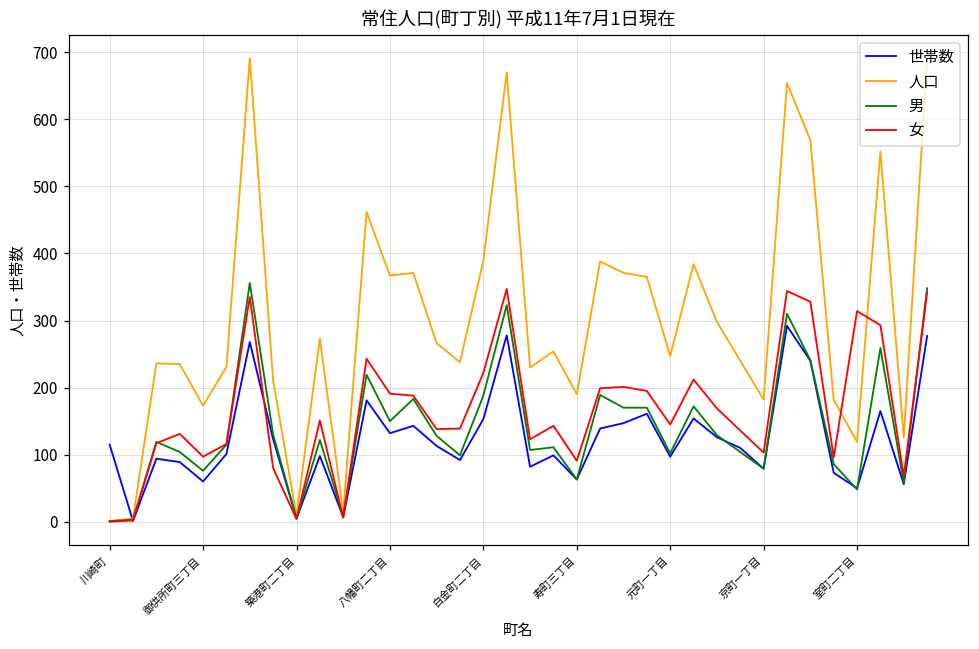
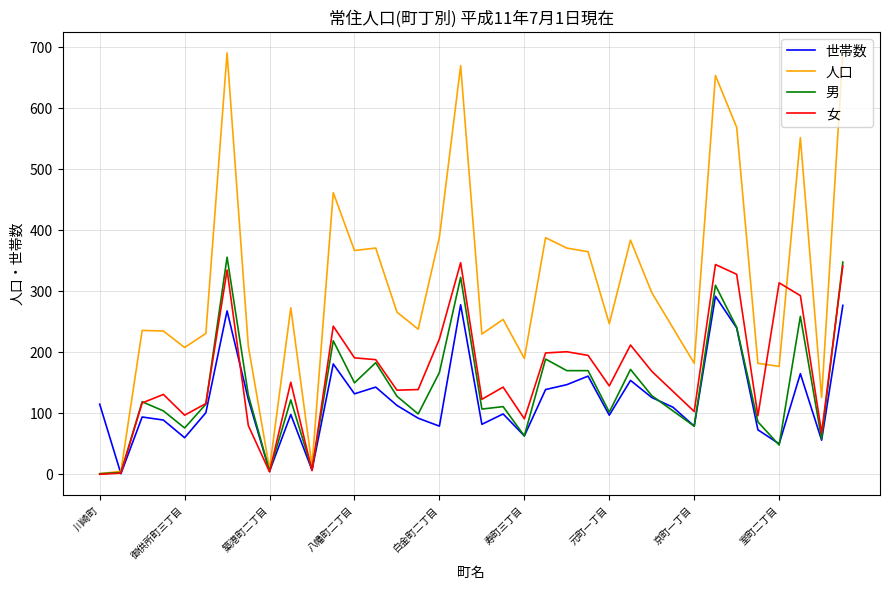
  {
    "世帯数": {
      "川崎町": 120,
      "御供所町三丁目": 60,
      "八幡町二丁目": 130,
-     "白金町二丁目": 150,
+     "白金町二丁目": 80,
      "元町一丁目": 100
    },
    "人口": {
-     "御供所町三丁目": 170,
+     "御供所町三丁目": 210,
      "八幡町二丁目": 370,
      "白金町二丁目": 390,
      "寿町三丁目": 190,
      "元町一丁目": 250,
      "京町一丁目": 180,
-     "室町二丁目": 120
+     "室町二丁目": 180
    },
    "男": {
      "御供所町三丁目": 80,
      "八幡町二丁目": 150,
-     "白金町二丁目": 190,
+     "白金町二丁目": 170,
      "元町一丁目": 100
    },
    "女": {
      "御供所町三丁目": 100,
      "八幡町二丁目": 190,
      "白金町二丁目": 220,
      "寿町三丁目": 90,
      "元町一丁目": 150,
      "京町一丁目": 100,
      "室町二丁目": 310
    }
  }
